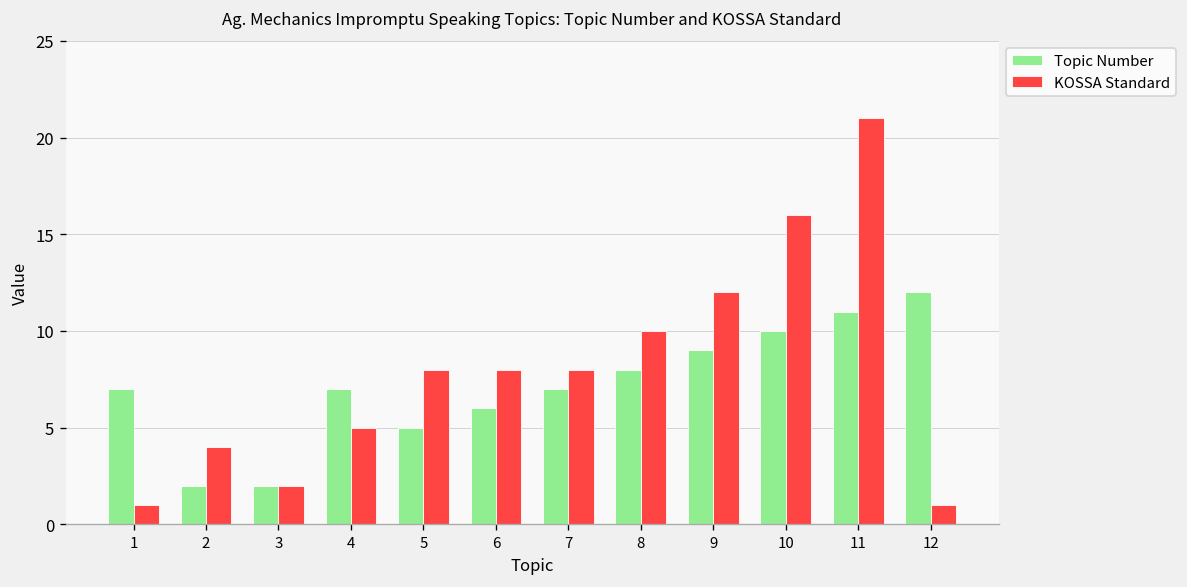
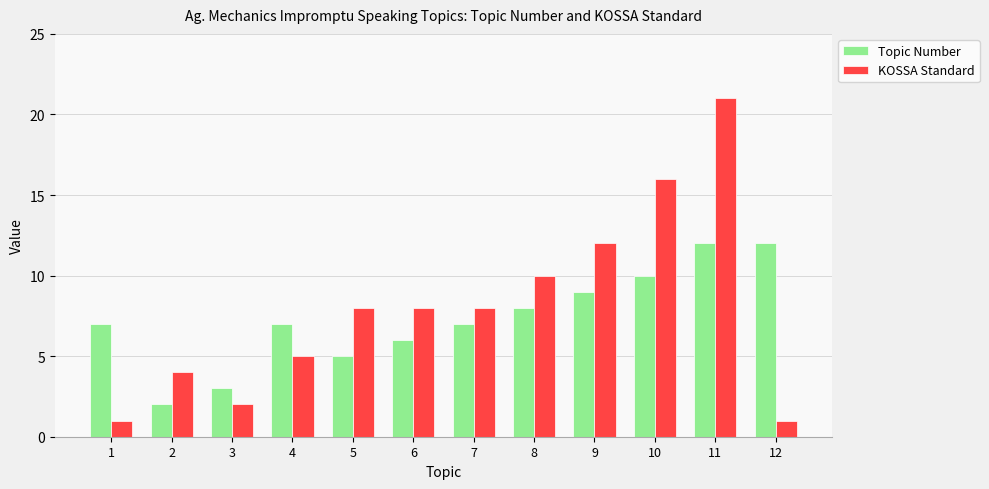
  {
    "Topic Number": {
      "1": 7,
      "2": 2,
-     "3": 2,
+     "3": 3,
      "4": 7,
      "5": 5,
      "6": 6,
      "7": 7,
      "8": 8,
      "9": 9,
      "10": 10,
-     "11": 11,
+     "11": 12,
      "12": 12
    },
    "KOSSA Standard": {
      "1": 1,
      "2": 4,
      "3": 2,
      "4": 5,
      "5": 8,
      "6": 8,
      "7": 8,
      "8": 10,
      "9": 12,
      "10": 16,
      "11": 21,
      "12": 1
    }
  }
